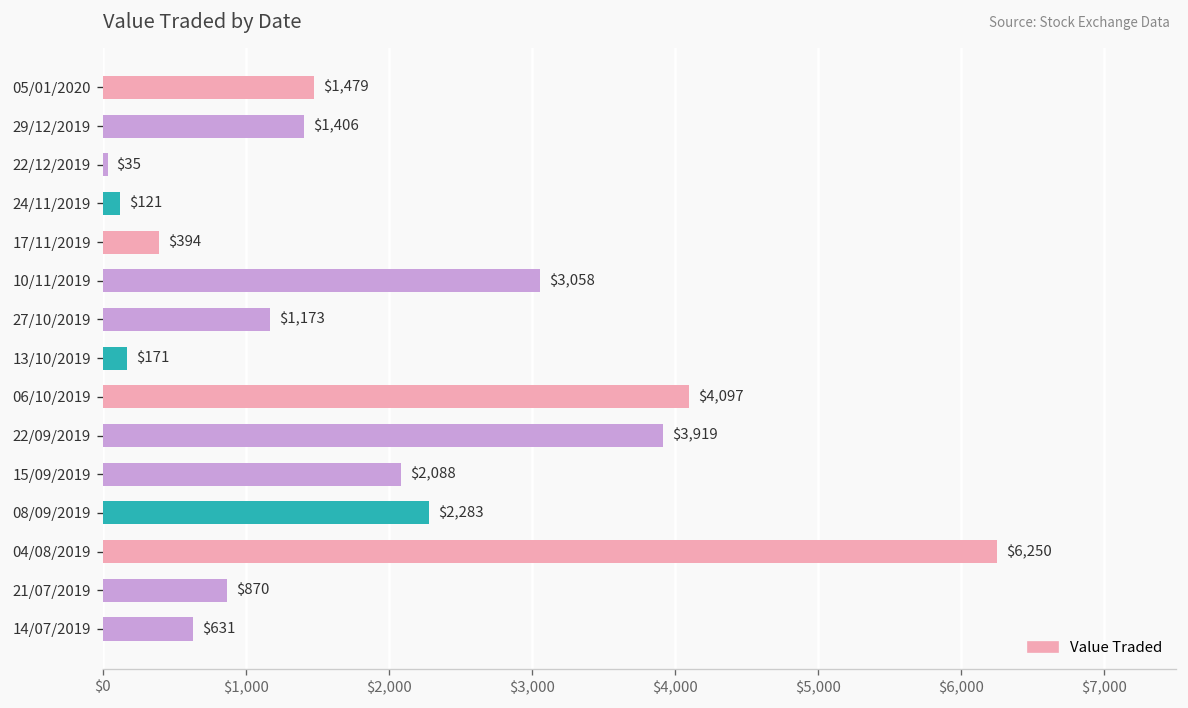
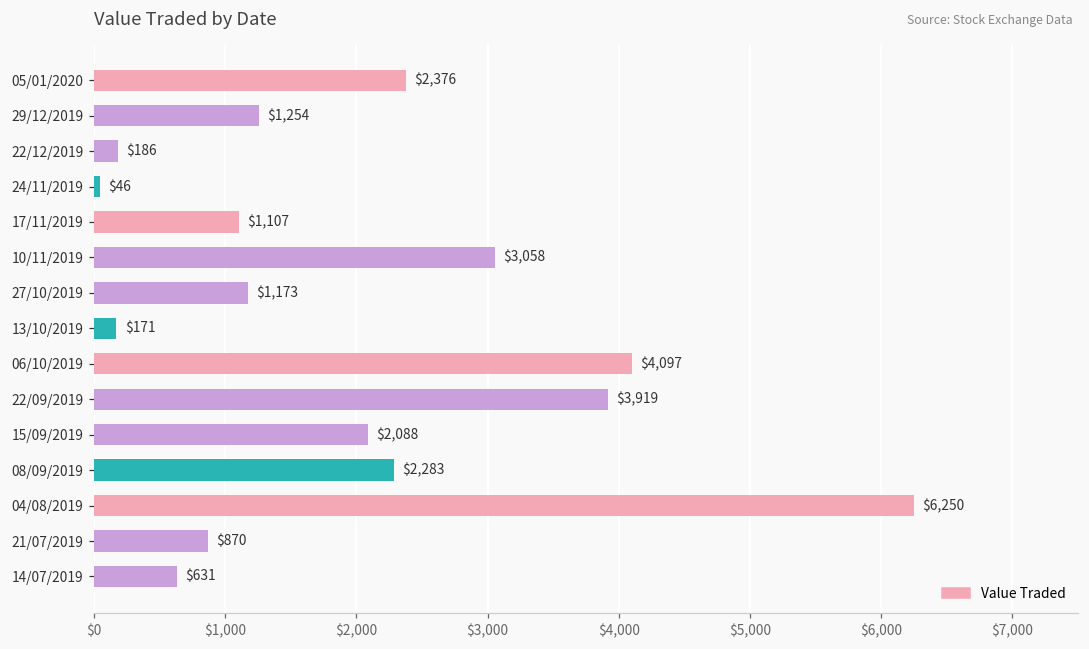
  {
-   "05/01/2020": "$1,479",
-   "29/12/2019": "$1,406",
-   "22/12/2019": "$35",
-   "24/11/2019": "$121",
-   "17/11/2019": "$394",
+   "05/01/2020": "$2,376",
+   "29/12/2019": "$1,254",
+   "22/12/2019": "$186",
+   "24/11/2019": "$46",
+   "17/11/2019": "$1,107",
    "10/11/2019": "$3,058",
    "27/10/2019": "$1,173",
    "13/10/2019": "$171",
    "06/10/2019": "$4,097",
    "22/09/2019": "$3,919",
    "15/09/2019": "$2,088",
    "08/09/2019": "$2,283",
    "04/08/2019": "$6,250",
    "21/07/2019": "$870",
    "14/07/2019": "$631"
  }
